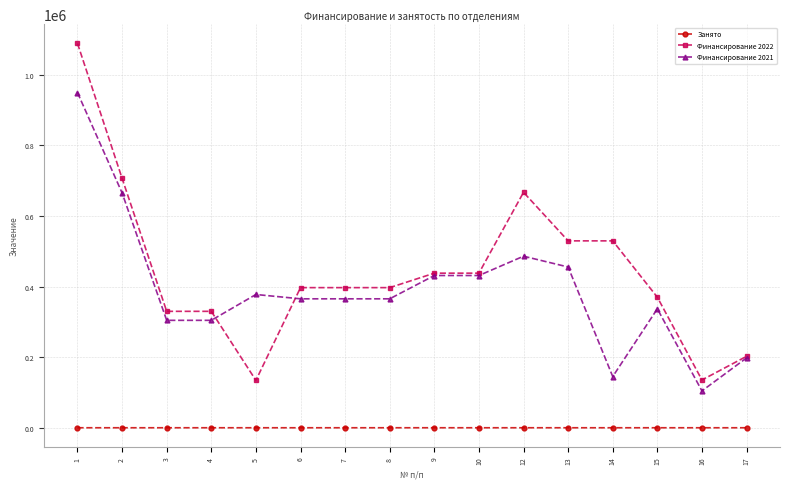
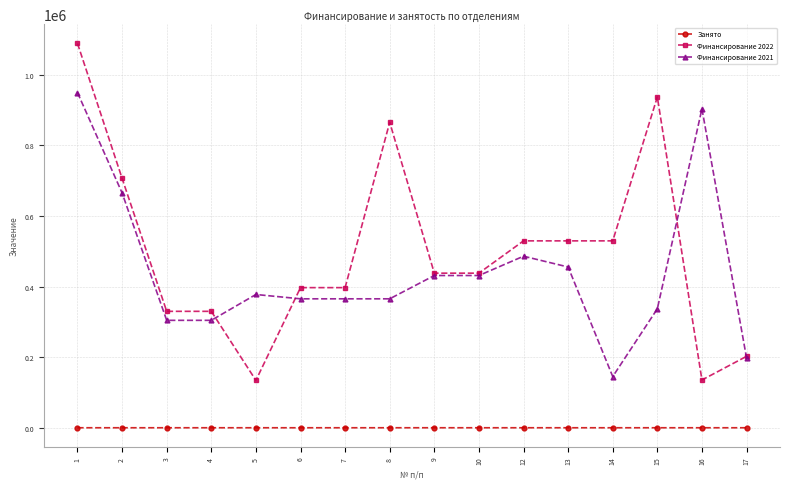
  {
    "Занято": {
      "1": 0,
      "2": 0,
      "3": 0,
      "4": 0,
      "5": 0,
      "6": 0,
      "7": 0,
      "8": 0,
      "9": 0,
      "10": 0,
      "12": 0,
      "13": 0,
      "14": 0,
      "15": 0,
      "16": 0,
      "17": 0
    },
    "Финансирование 2022": {
      "1": 1090000,
      "2": 710000,
      "3": 330000,
      "4": 330000,
      "5": 130000,
      "6": 400000,
      "7": 400000,
-     "8": 400000,
-     "12": 670000,
+     "8": 870000,
+     "12": 530000,
      "13": 530000,
      "14": 530000,
-     "15": 370000,
+     "15": 940000,
      "16": 140000
    },
    "Финансирование 2021": {
      "1": 950000,
      "2": 670000,
      "3": 300000,
      "4": 300000,
      "5": 380000,
      "6": 370000,
      "7": 370000,
      "8": 370000,
      "12": 490000,
      "13": 460000,
      "14": 150000,
      "15": 340000,
-     "16": 100000
+     "16": 900000
    }
  }
